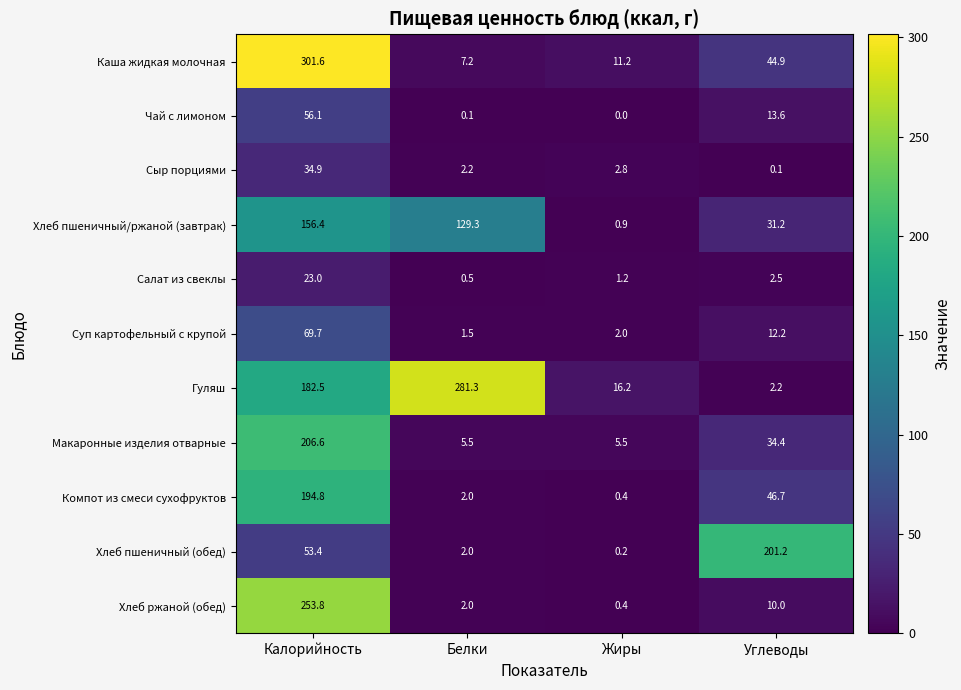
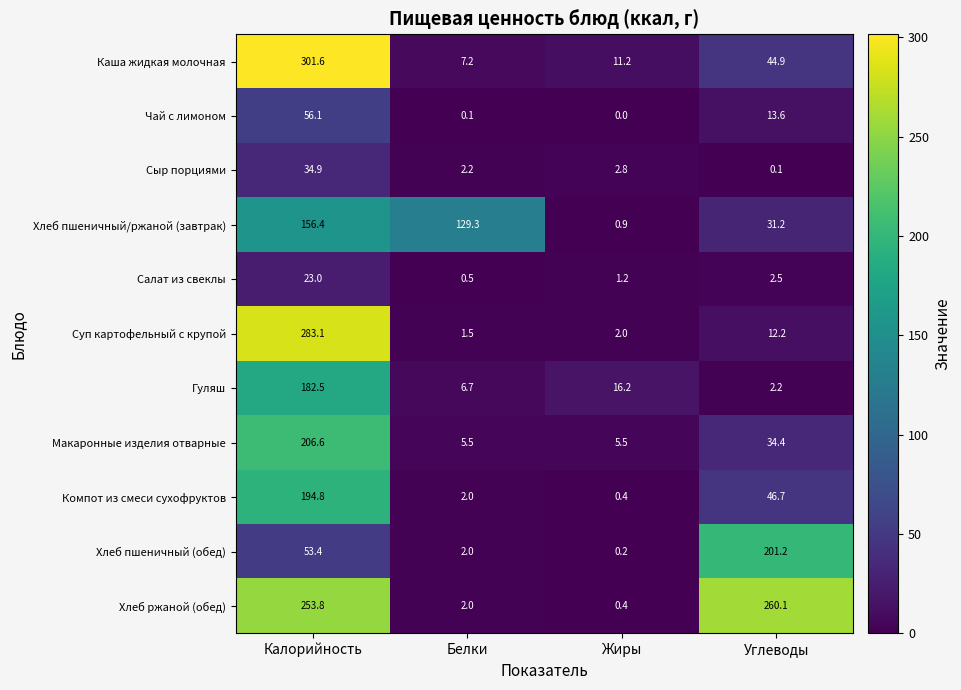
  {
    "Каша жидкая молочная": {
      "Калорийность": 301.6,
      "Белки": 7.2,
      "Жиры": 11.2,
      "Углеводы": 44.9
    },
    "Чай с лимоном": {
      "Калорийность": 56.1,
      "Белки": 0.1,
      "Жиры": 0.0,
      "Углеводы": 13.6
    },
    "Сыр порциями": {
      "Калорийность": 34.9,
      "Белки": 2.2,
      "Жиры": 2.8,
      "Углеводы": 0.1
    },
    "Хлеб пшеничный/ржаной (завтрак)": {
      "Калорийность": 156.4,
      "Белки": 129.3,
      "Жиры": 0.9,
      "Углеводы": 31.2
    },
    "Салат из свеклы": {
      "Калорийность": 23.0,
      "Белки": 0.5,
      "Жиры": 1.2,
      "Углеводы": 2.5
    },
    "Суп картофельный с крупой": {
-     "Калорийность": 69.7,
+     "Калорийность": 283.1,
      "Белки": 1.5,
      "Жиры": 2.0,
      "Углеводы": 12.2
    },
    "Гуляш": {
      "Калорийность": 182.5,
-     "Белки": 281.3,
+     "Белки": 6.7,
      "Жиры": 16.2,
      "Углеводы": 2.2
    },
    "Макаронные изделия отварные": {
      "Калорийность": 206.6,
      "Белки": 5.5,
      "Жиры": 5.5,
      "Углеводы": 34.4
    },
    "Компот из смеси сухофруктов": {
      "Калорийность": 194.8,
      "Белки": 2.0,
      "Жиры": 0.4,
      "Углеводы": 46.7
    },
    "Хлеб пшеничный (обед)": {
      "Калорийность": 53.4,
      "Белки": 2.0,
      "Жиры": 0.2,
      "Углеводы": 201.2
    },
    "Хлеб ржаной (обед)": {
      "Калорийность": 253.8,
      "Белки": 2.0,
      "Жиры": 0.4,
-     "Углеводы": 10.0
+     "Углеводы": 260.1
    }
  }
